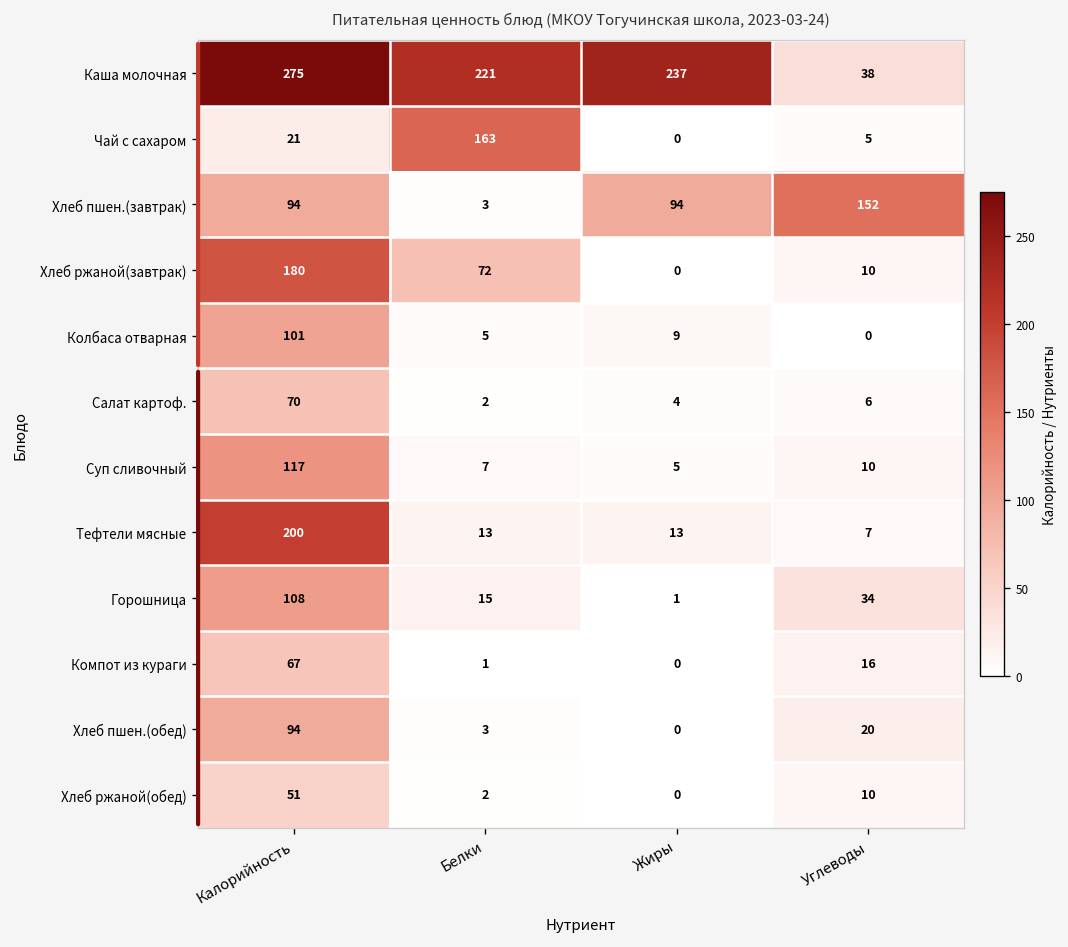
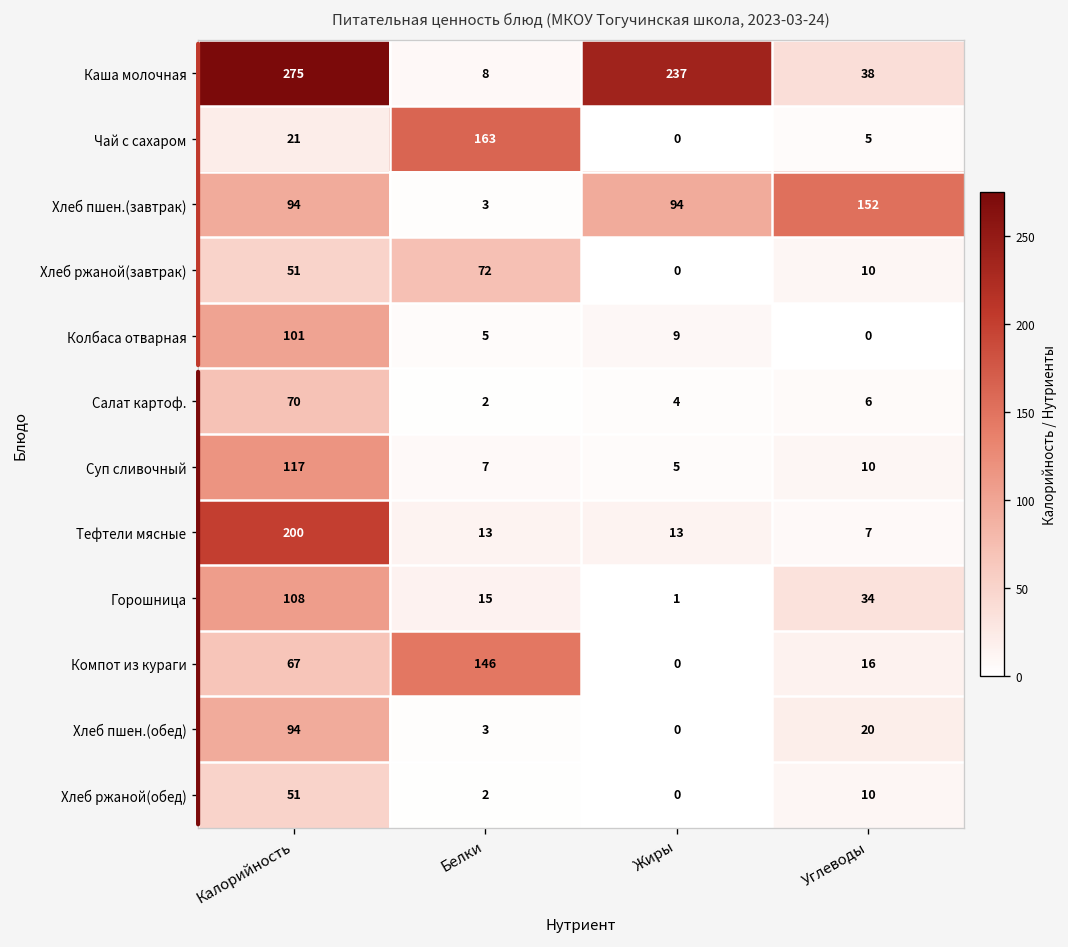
  {
    "Каша молочная": {
      "Калорийность": 275,
-     "Белки": 221,
+     "Белки": 8,
      "Жиры": 237,
      "Углеводы": 38
    },
    "Чай с сахаром": {
      "Калорийность": 21,
      "Белки": 163,
      "Жиры": 0,
      "Углеводы": 5
    },
    "Хлеб пшен.(завтрак)": {
      "Калорийность": 94,
      "Белки": 3,
      "Жиры": 94,
      "Углеводы": 152
    },
    "Хлеб ржаной(завтрак)": {
-     "Калорийность": 180,
+     "Калорийность": 51,
      "Белки": 72,
      "Жиры": 0,
      "Углеводы": 10
    },
    "Колбаса отварная": {
      "Калорийность": 101,
      "Белки": 5,
      "Жиры": 9,
      "Углеводы": 0
    },
    "Салат картоф.": {
      "Калорийность": 70,
      "Белки": 2,
      "Жиры": 4,
      "Углеводы": 6
    },
    "Суп сливочный": {
      "Калорийность": 117,
      "Белки": 7,
      "Жиры": 5,
      "Углеводы": 10
    },
    "Тефтели мясные": {
      "Калорийность": 200,
      "Белки": 13,
      "Жиры": 13,
      "Углеводы": 7
    },
    "Горошница": {
      "Калорийность": 108,
      "Белки": 15,
      "Жиры": 1,
      "Углеводы": 34
    },
    "Компот из кураги": {
      "Калорийность": 67,
-     "Белки": 1,
+     "Белки": 146,
      "Жиры": 0,
      "Углеводы": 16
    },
    "Хлеб пшен.(обед)": {
      "Калорийность": 94,
      "Белки": 3,
      "Жиры": 0,
      "Углеводы": 20
    },
    "Хлеб ржаной(обед)": {
      "Калорийность": 51,
      "Белки": 2,
      "Жиры": 0,
      "Углеводы": 10
    }
  }
